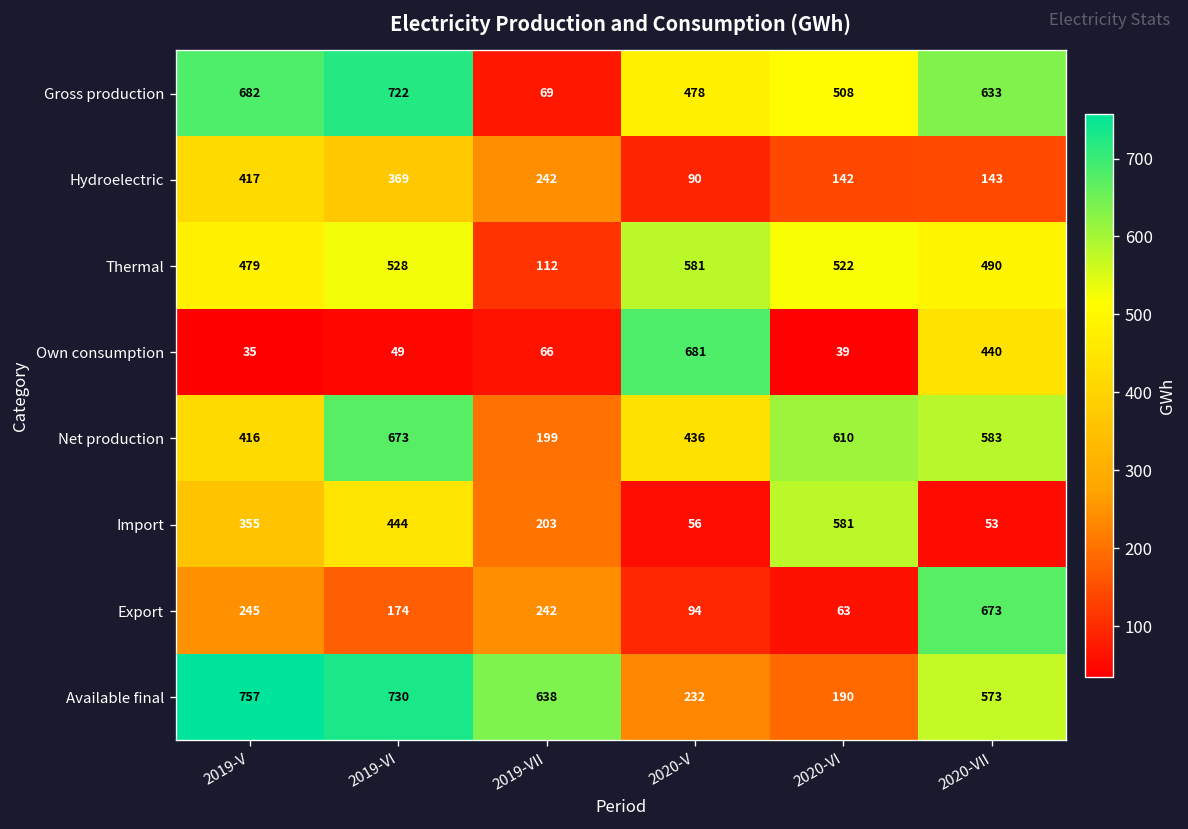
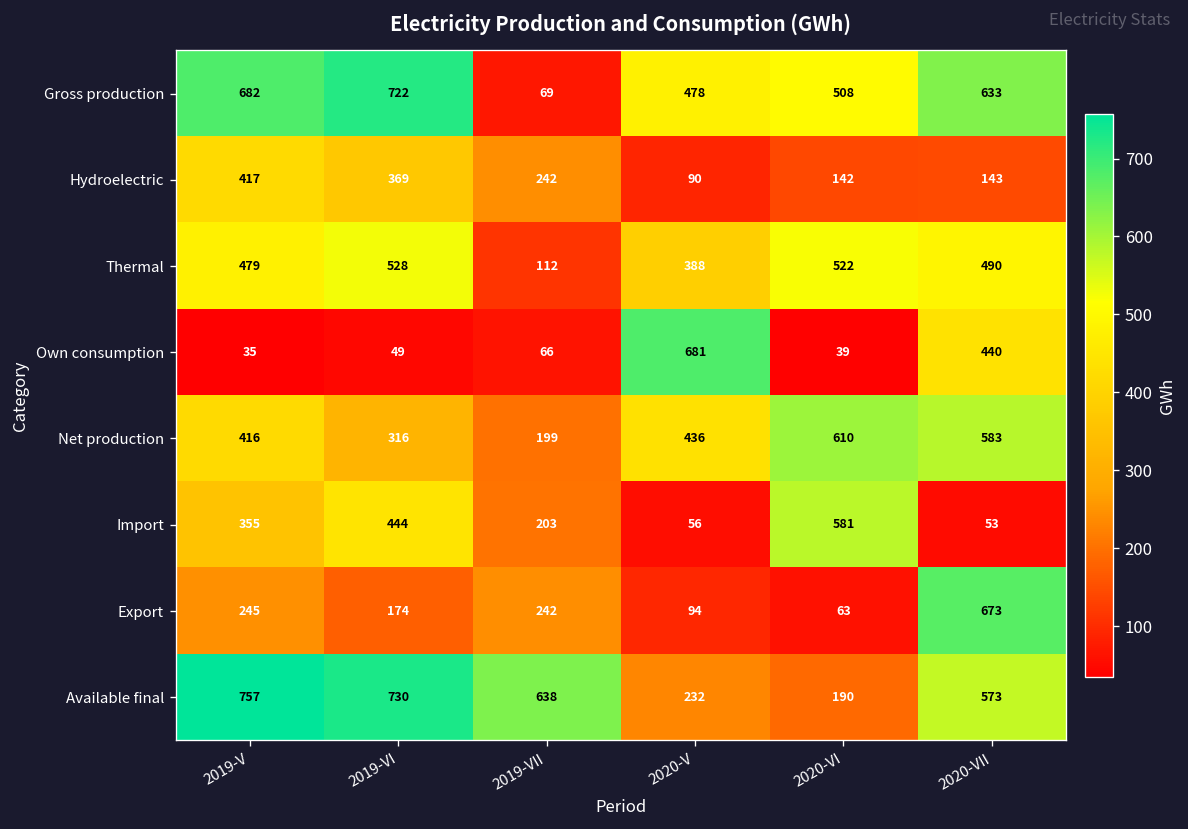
  {
    "Gross production": {
      "2019-V": 682,
      "2019-VI": 722,
      "2019-VII": 69,
      "2020-V": 478,
      "2020-VI": 508,
      "2020-VII": 633
    },
    "Hydroelectric": {
      "2019-V": 417,
      "2019-VI": 369,
      "2019-VII": 242,
      "2020-V": 90,
      "2020-VI": 142,
      "2020-VII": 143
    },
    "Thermal": {
      "2019-V": 479,
      "2019-VI": 528,
      "2019-VII": 112,
-     "2020-V": 581,
+     "2020-V": 388,
      "2020-VI": 522,
      "2020-VII": 490
    },
    "Own consumption": {
      "2019-V": 35,
      "2019-VI": 49,
      "2019-VII": 66,
      "2020-V": 681,
      "2020-VI": 39,
      "2020-VII": 440
    },
    "Net production": {
      "2019-V": 416,
-     "2019-VI": 673,
+     "2019-VI": 316,
      "2019-VII": 199,
      "2020-V": 436,
      "2020-VI": 610,
      "2020-VII": 583
    },
    "Import": {
      "2019-V": 355,
      "2019-VI": 444,
      "2019-VII": 203,
      "2020-V": 56,
      "2020-VI": 581,
      "2020-VII": 53
    },
    "Export": {
      "2019-V": 245,
      "2019-VI": 174,
      "2019-VII": 242,
      "2020-V": 94,
      "2020-VI": 63,
      "2020-VII": 673
    },
    "Available final": {
      "2019-V": 757,
      "2019-VI": 730,
      "2019-VII": 638,
      "2020-V": 232,
      "2020-VI": 190,
      "2020-VII": 573
    }
  }
